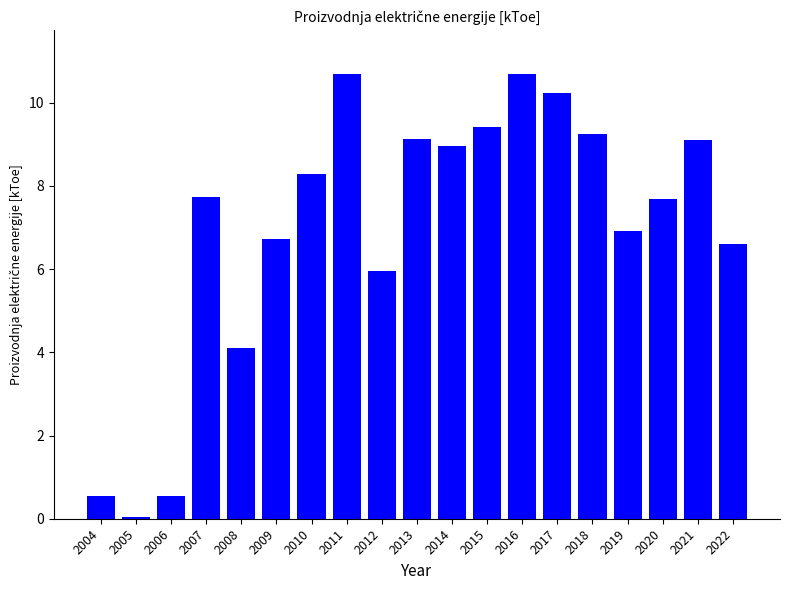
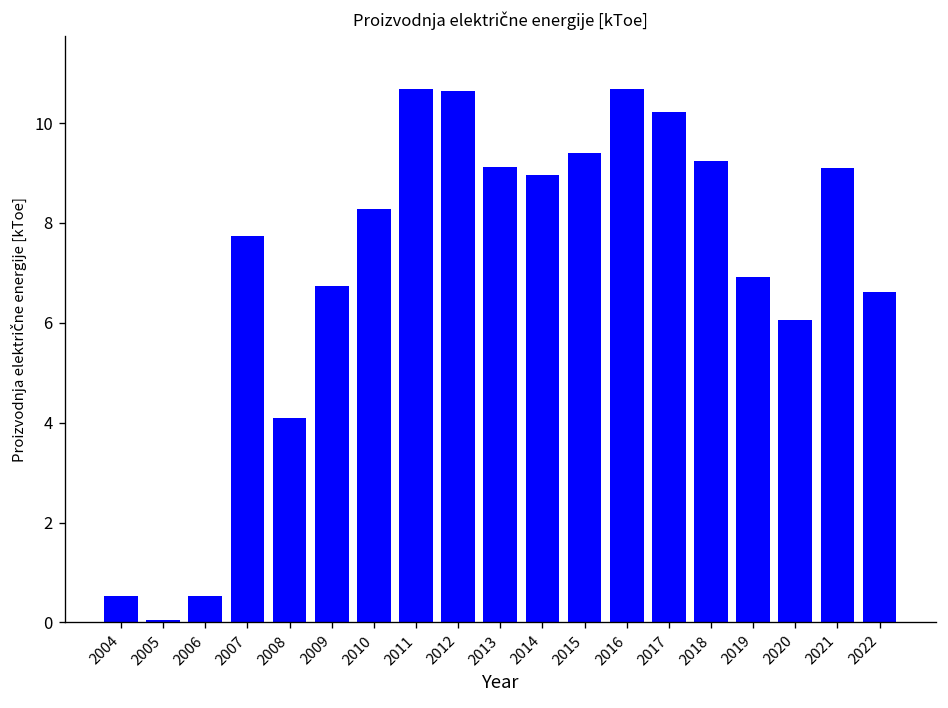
  {
    "2004": 0.5,
    "2006": 0.5,
    "2007": 7.7,
    "2008": 4.1,
    "2009": 6.7,
    "2010": 8.3,
    "2011": 10.7,
-   "2012": 6.0,
+   "2012": 10.7,
    "2013": 9.1,
    "2014": 9.0,
    "2015": 9.4,
    "2016": 10.7,
    "2017": 10.2,
    "2018": 9.3,
    "2019": 6.9,
-   "2020": 7.7,
+   "2020": 6.1,
    "2021": 9.1,
    "2022": 6.6
  }
